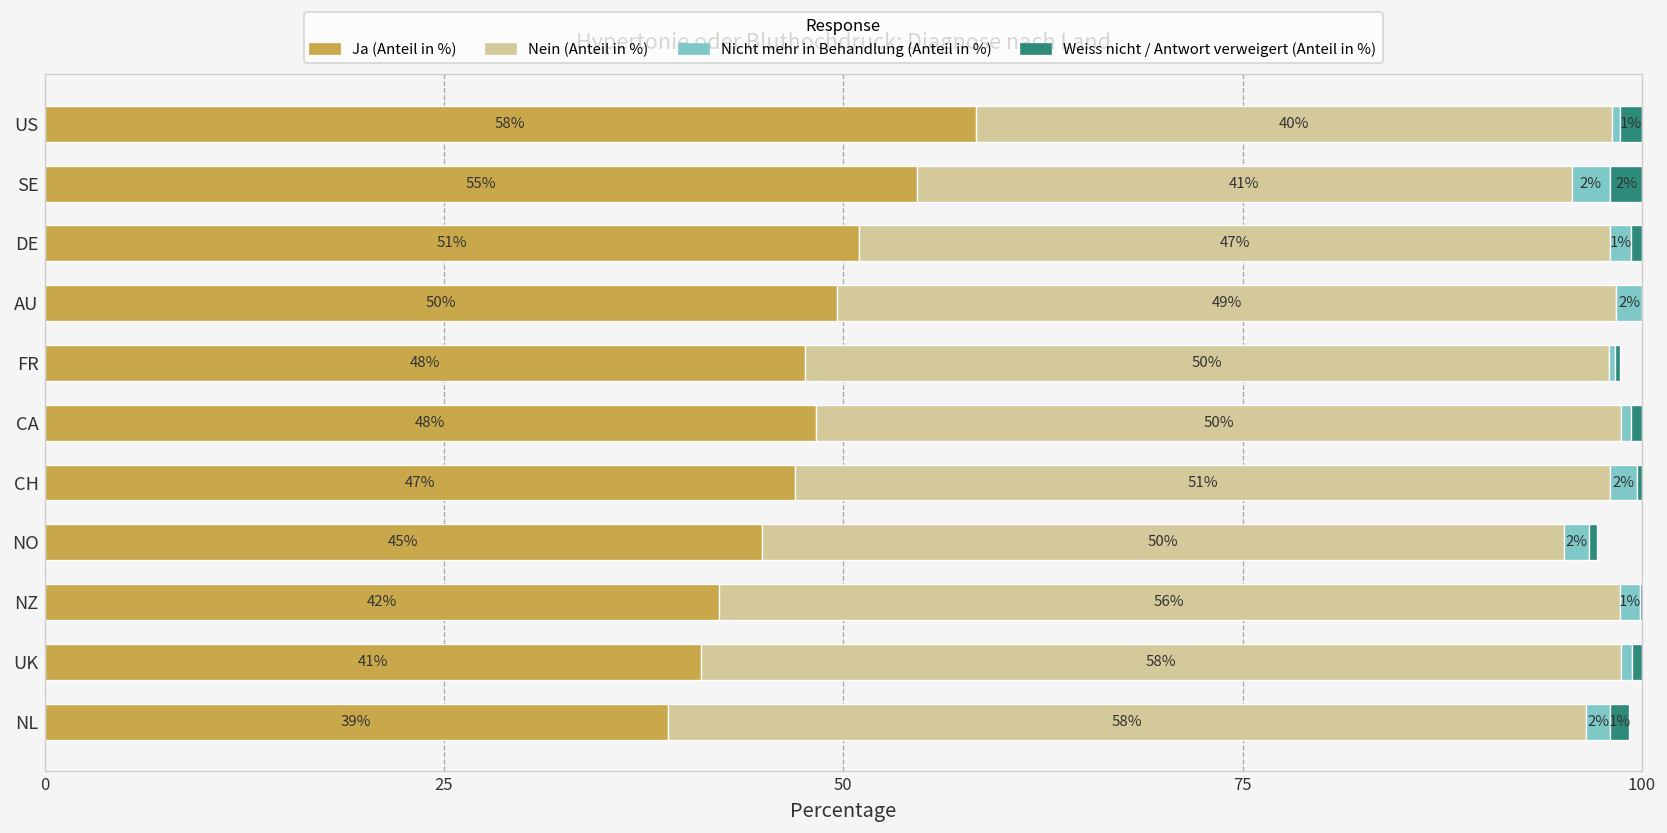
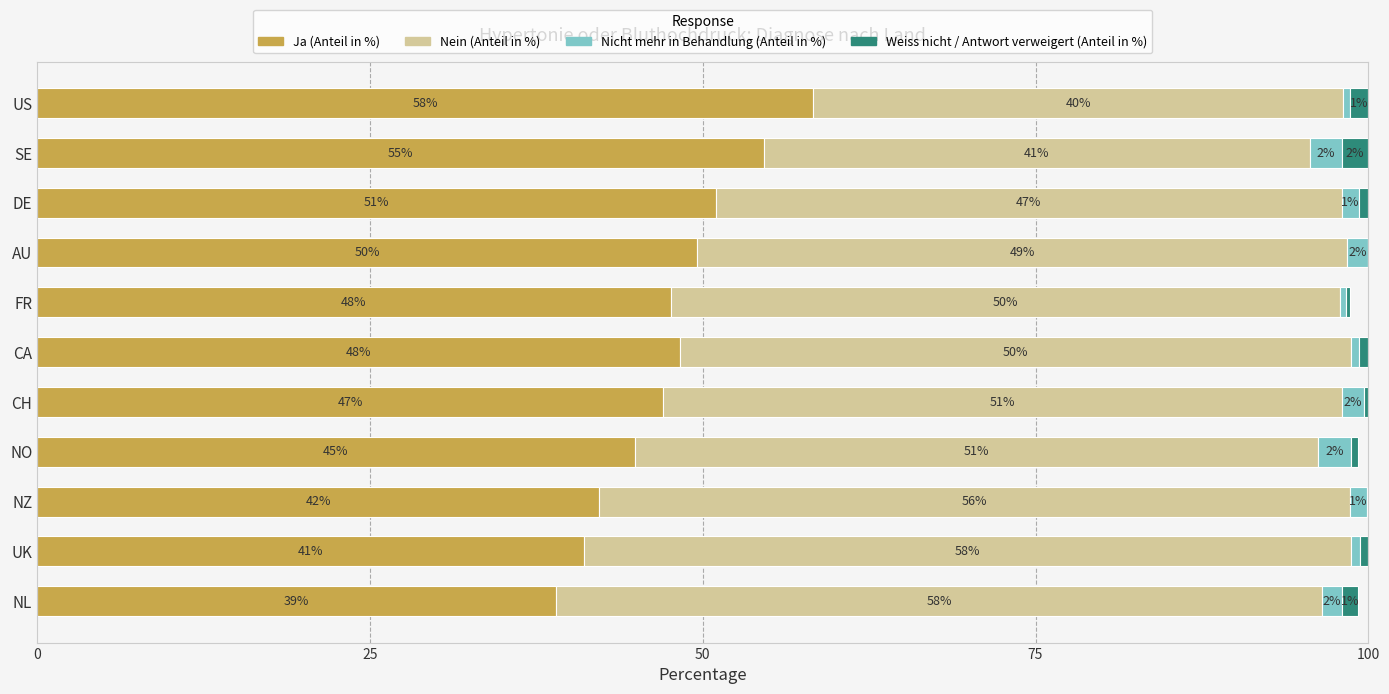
  {
    "Ja (Anteil in %)": {
      "US": "58%",
      "SE": "55%",
      "DE": "51%",
      "AU": "50%",
      "FR": "48%",
      "CA": "48%",
      "CH": "47%",
      "NO": "45%",
      "NZ": "42%",
      "UK": "41%",
      "NL": "39%"
    },
    "Nein (Anteil in %)": {
      "US": "40%",
      "SE": "41%",
      "DE": "47%",
      "AU": "49%",
      "FR": "50%",
      "CA": "50%",
      "CH": "51%",
-     "NO": "50%",
+     "NO": "51%",
      "NZ": "56%",
      "UK": "58%",
      "NL": "58%"
    },
    "Nicht mehr in Behandlung (Anteil in %)": {
      "FR": "0.4",
      "CA": "0.6",
-     "NO": "1.6",
+     "NO": "2.5",
      "UK": "0.7"
    },
    "Weiss nicht / Antwort verweigert (Anteil in %)": {
      "US": "1%",
      "SE": "2%",
      "NL": "1%"
    }
  }
